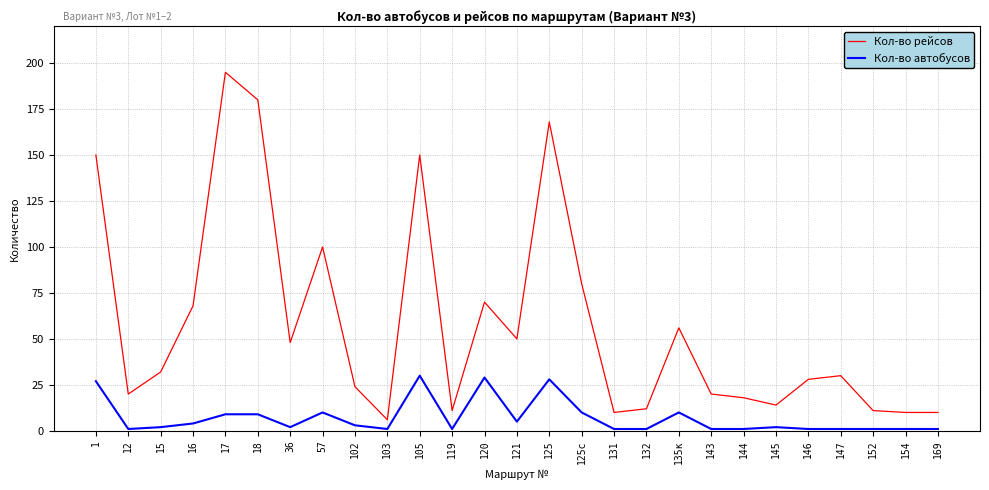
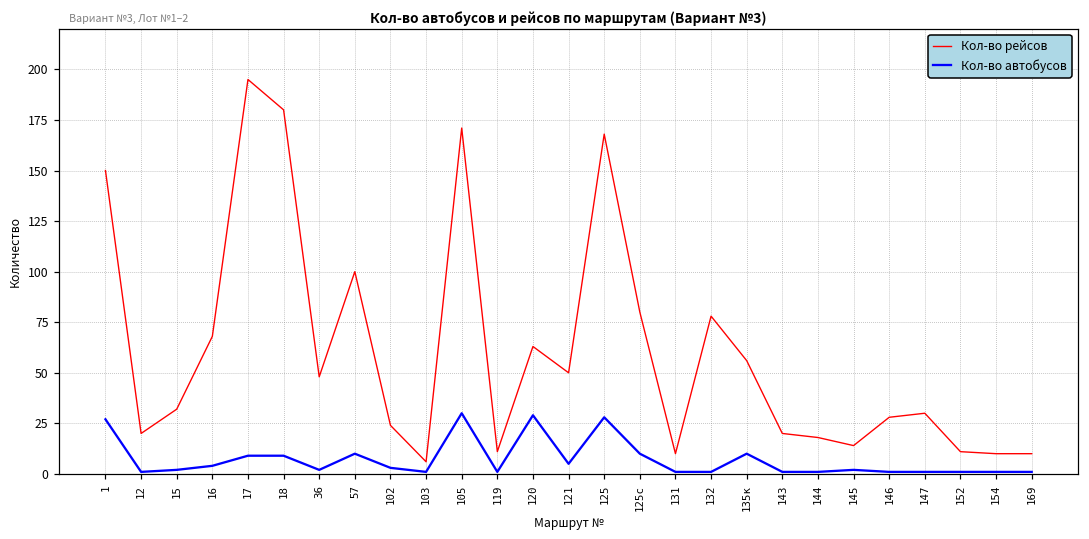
  {
    "Кол-во рейсов": {
      "1": 150,
      "12": 20,
      "15": 32,
      "16": 68,
      "17": 195,
      "18": 180,
      "36": 48,
      "57": 100,
      "102": 24,
      "103": 6,
-     "105": 150,
+     "105": 171,
      "119": 11,
-     "120": 70,
+     "120": 63,
      "121": 50,
      "125": 168,
      "125с": 80,
      "131": 10,
-     "132": 12,
+     "132": 78,
      "135к": 56,
      "143": 20,
      "144": 18,
      "145": 14,
      "146": 28,
      "147": 30,
      "152": 11,
      "154": 10,
      "169": 10
    },
    "Кол-во автобусов": {
      "1": 27,
      "12": 1,
      "15": 2,
      "16": 4,
      "17": 9,
      "18": 9,
      "36": 2,
      "57": 10,
      "102": 3,
      "103": 1,
      "105": 30,
      "119": 1,
      "120": 29,
      "121": 5,
      "125": 28,
      "125с": 10,
      "131": 1,
      "132": 1,
      "135к": 10,
      "143": 1,
      "144": 1,
      "145": 2,
      "146": 1,
      "147": 1,
      "152": 1,
      "154": 1,
      "169": 1
    }
  }
